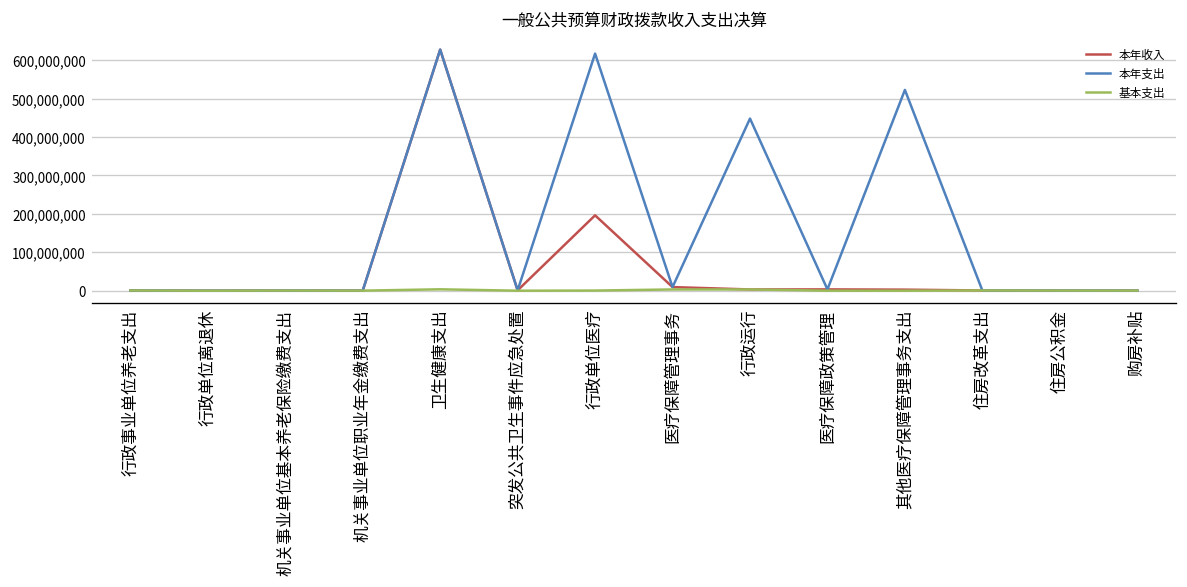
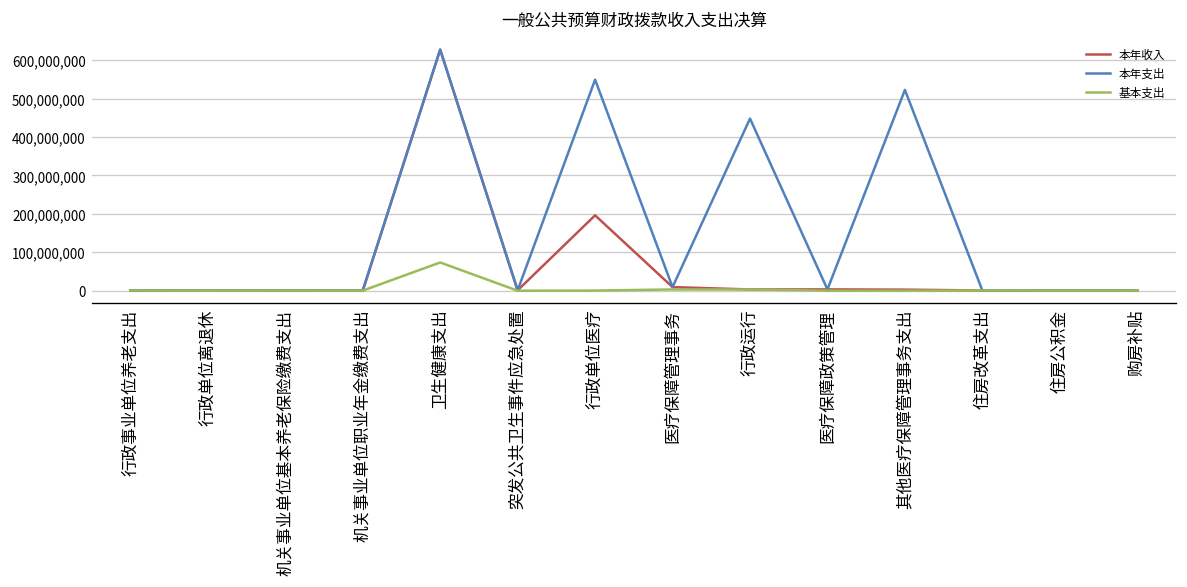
  {
    "本年收入": {
      "行政单位医疗": "200,000,000"
    },
    "本年支出": {
-     "行政单位医疗": "620,000,000",
+     "行政单位医疗": "550,000,000",
      "行政运行": "450,000,000",
      "其他医疗保障管理事务支出": "520,000,000"
    },
    "基本支出": {
-     "卫生健康支出": "0",
+     "卫生健康支出": "70,000,000",
      "行政单位医疗": "0"
    }
  }
